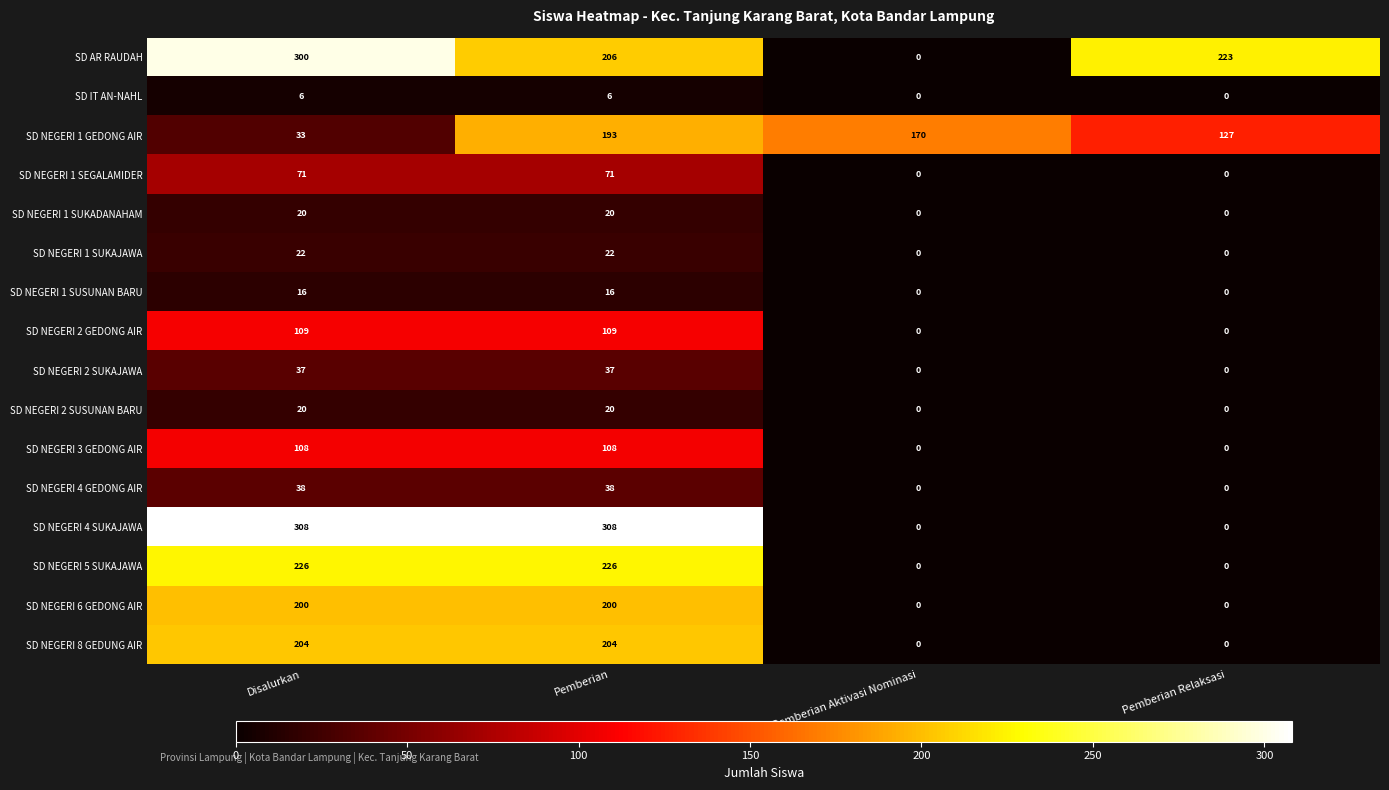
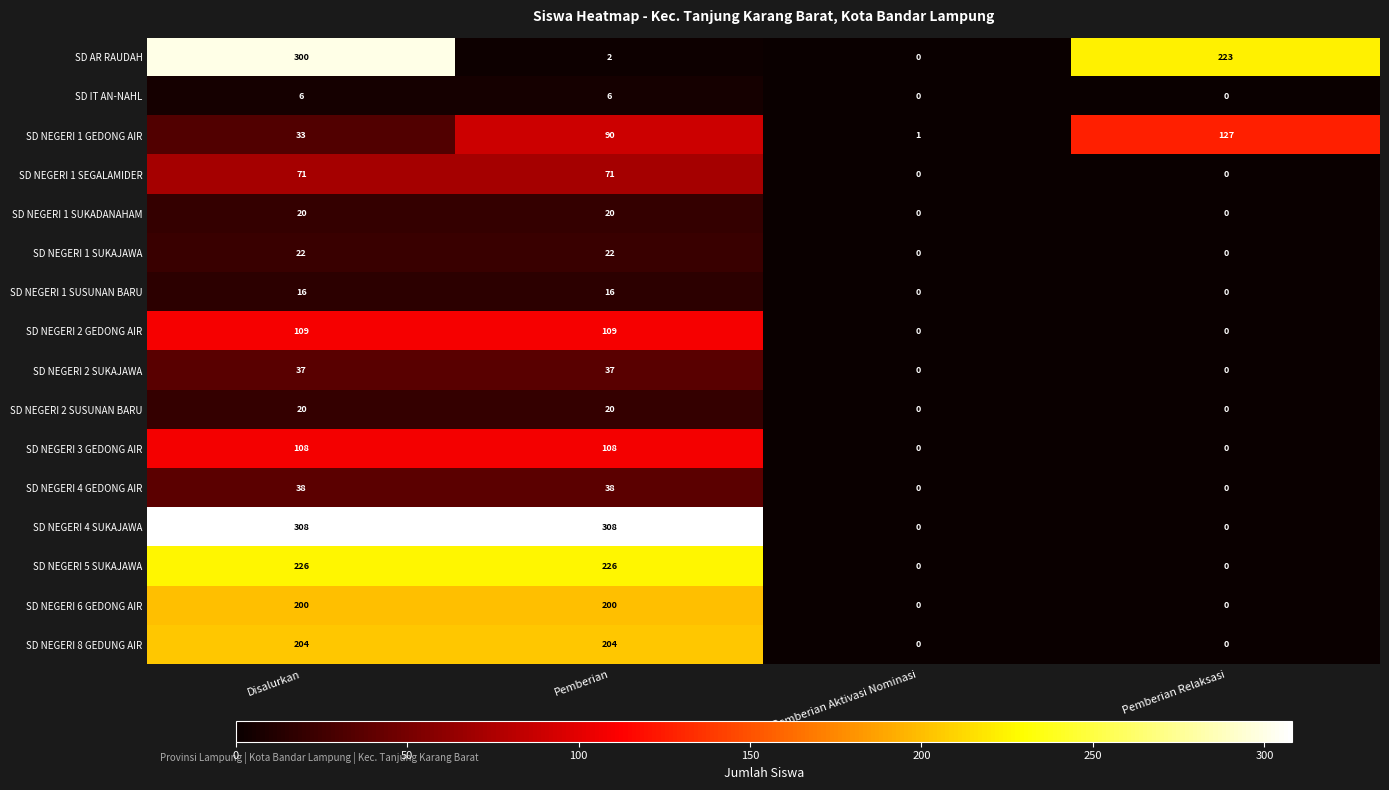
  {
    "SD AR RAUDAH": {
      "Disalurkan": 300,
-     "Pemberian": 206,
+     "Pemberian": 2,
      "Pemberian Aktivasi Nominasi": 0,
      "Pemberian Relaksasi": 223
    },
    "SD IT AN-NAHL": {
      "Disalurkan": 6,
      "Pemberian": 6,
      "Pemberian Aktivasi Nominasi": 0,
      "Pemberian Relaksasi": 0
    },
    "SD NEGERI 1 GEDONG AIR": {
      "Disalurkan": 33,
-     "Pemberian": 193,
-     "Pemberian Aktivasi Nominasi": 170,
+     "Pemberian": 90,
+     "Pemberian Aktivasi Nominasi": 1,
      "Pemberian Relaksasi": 127
    },
    "SD NEGERI 1 SEGALAMIDER": {
      "Disalurkan": 71,
      "Pemberian": 71,
      "Pemberian Aktivasi Nominasi": 0,
      "Pemberian Relaksasi": 0
    },
    "SD NEGERI 1 SUKADANAHAM": {
      "Disalurkan": 20,
      "Pemberian": 20,
      "Pemberian Aktivasi Nominasi": 0,
      "Pemberian Relaksasi": 0
    },
    "SD NEGERI 1 SUKAJAWA": {
      "Disalurkan": 22,
      "Pemberian": 22,
      "Pemberian Aktivasi Nominasi": 0,
      "Pemberian Relaksasi": 0
    },
    "SD NEGERI 1 SUSUNAN BARU": {
      "Disalurkan": 16,
      "Pemberian": 16,
      "Pemberian Aktivasi Nominasi": 0,
      "Pemberian Relaksasi": 0
    },
    "SD NEGERI 2 GEDONG AIR": {
      "Disalurkan": 109,
      "Pemberian": 109,
      "Pemberian Aktivasi Nominasi": 0,
      "Pemberian Relaksasi": 0
    },
    "SD NEGERI 2 SUKAJAWA": {
      "Disalurkan": 37,
      "Pemberian": 37,
      "Pemberian Aktivasi Nominasi": 0,
      "Pemberian Relaksasi": 0
    },
    "SD NEGERI 2 SUSUNAN BARU": {
      "Disalurkan": 20,
      "Pemberian": 20,
      "Pemberian Aktivasi Nominasi": 0,
      "Pemberian Relaksasi": 0
    },
    "SD NEGERI 3 GEDONG AIR": {
      "Disalurkan": 108,
      "Pemberian": 108,
      "Pemberian Aktivasi Nominasi": 0,
      "Pemberian Relaksasi": 0
    },
    "SD NEGERI 4 GEDONG AIR": {
      "Disalurkan": 38,
      "Pemberian": 38,
      "Pemberian Aktivasi Nominasi": 0,
      "Pemberian Relaksasi": 0
    },
    "SD NEGERI 4 SUKAJAWA": {
      "Disalurkan": 308,
      "Pemberian": 308,
      "Pemberian Aktivasi Nominasi": 0,
      "Pemberian Relaksasi": 0
    },
    "SD NEGERI 5 SUKAJAWA": {
      "Disalurkan": 226,
      "Pemberian": 226,
      "Pemberian Aktivasi Nominasi": 0,
      "Pemberian Relaksasi": 0
    },
    "SD NEGERI 6 GEDONG AIR": {
      "Disalurkan": 200,
      "Pemberian": 200,
      "Pemberian Aktivasi Nominasi": 0,
      "Pemberian Relaksasi": 0
    },
    "SD NEGERI 8 GEDUNG AIR": {
      "Disalurkan": 204,
      "Pemberian": 204,
      "Pemberian Aktivasi Nominasi": 0,
      "Pemberian Relaksasi": 0
    }
  }
